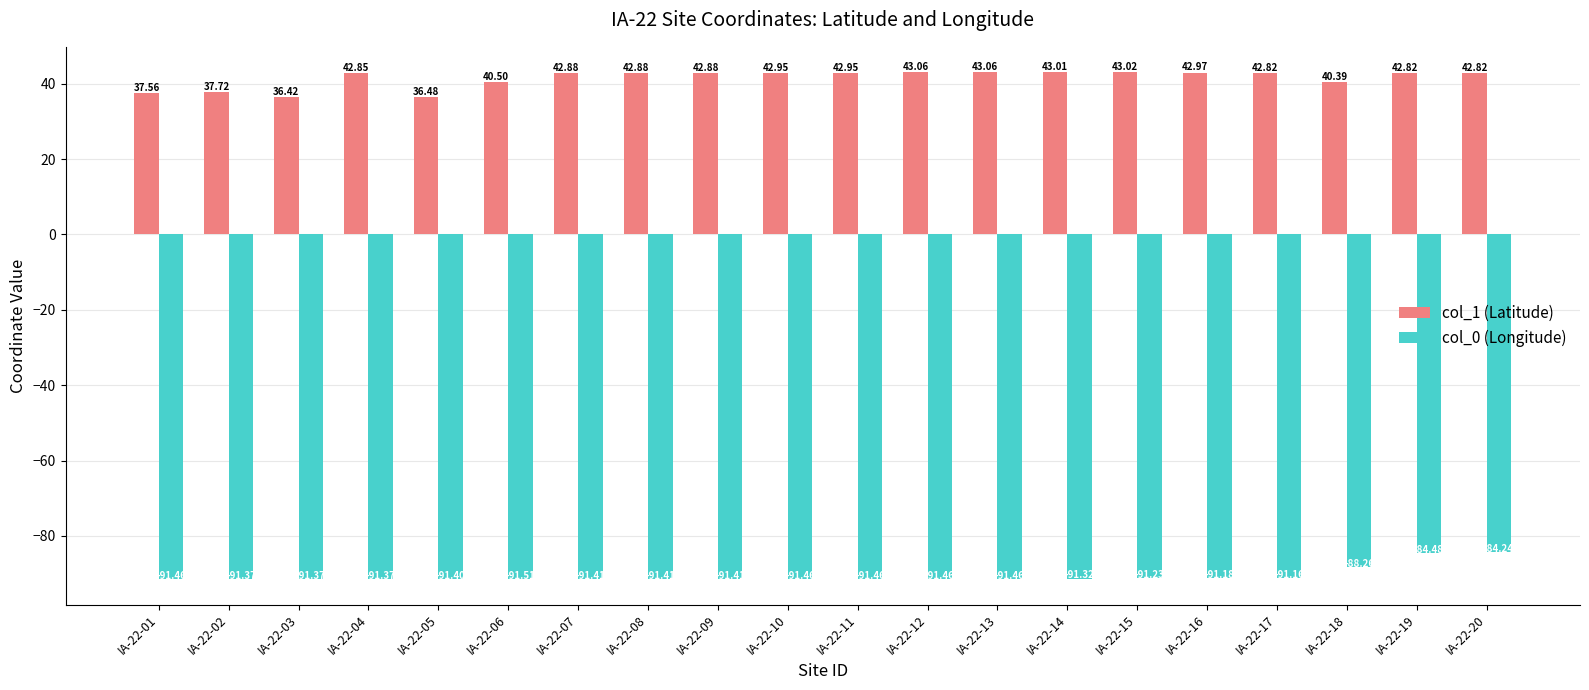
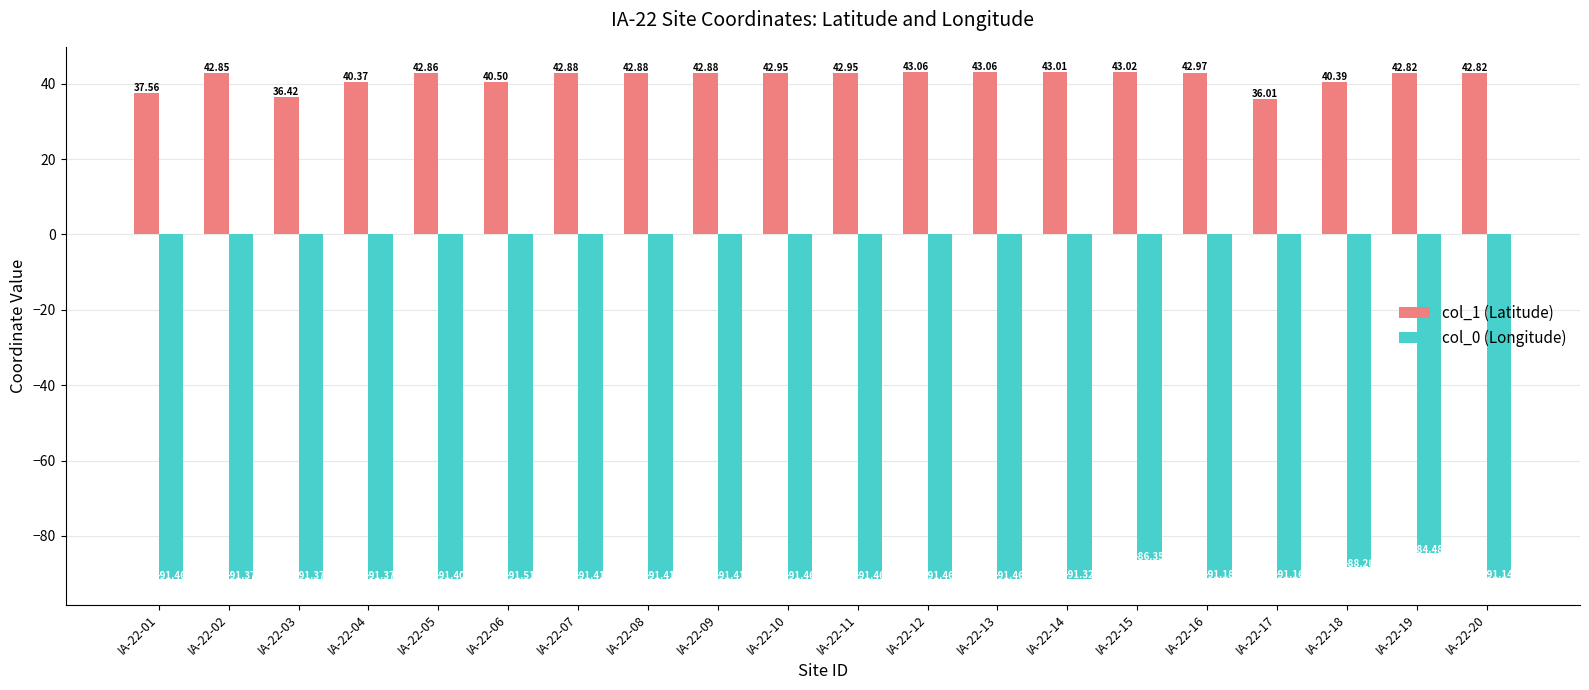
  {
    "col_1 (Latitude)": {
      "IA-22-01": 37.56,
-     "IA-22-02": 37.72,
+     "IA-22-02": 42.85,
      "IA-22-03": 36.42,
-     "IA-22-04": 42.85,
-     "IA-22-05": 36.48,
+     "IA-22-04": 40.37,
+     "IA-22-05": 42.86,
      "IA-22-06": 40.50,
      "IA-22-07": 42.88,
      "IA-22-08": 42.88,
      "IA-22-09": 42.88,
      "IA-22-10": 42.95,
      "IA-22-11": 42.95,
      "IA-22-12": 43.06,
      "IA-22-13": 43.06,
      "IA-22-14": 43.01,
      "IA-22-15": 43.02,
      "IA-22-16": 42.97,
-     "IA-22-17": 42.82,
+     "IA-22-17": 36.01,
      "IA-22-18": 40.39,
      "IA-22-19": 42.82,
      "IA-22-20": 42.82
    },
    "col_0 (Longitude)": {
      "IA-22-01": -91.46,
      "IA-22-02": -91.37,
      "IA-22-03": -91.37,
      "IA-22-04": -91.37,
      "IA-22-05": -91.40,
      "IA-22-07": -91.41,
      "IA-22-08": -91.41,
      "IA-22-09": -91.41,
      "IA-22-10": -91.46,
      "IA-22-11": -91.46,
      "IA-22-12": -91.46,
      "IA-22-13": -91.46,
      "IA-22-14": -91.32,
-     "IA-22-15": -91,
+     "IA-22-15": -86,
      "IA-22-16": -91.18,
      "IA-22-17": -91.16,
      "IA-22-18": -88.26,
-     "IA-22-20": -84.24
+     "IA-22-20": -91.14
    }
  }
